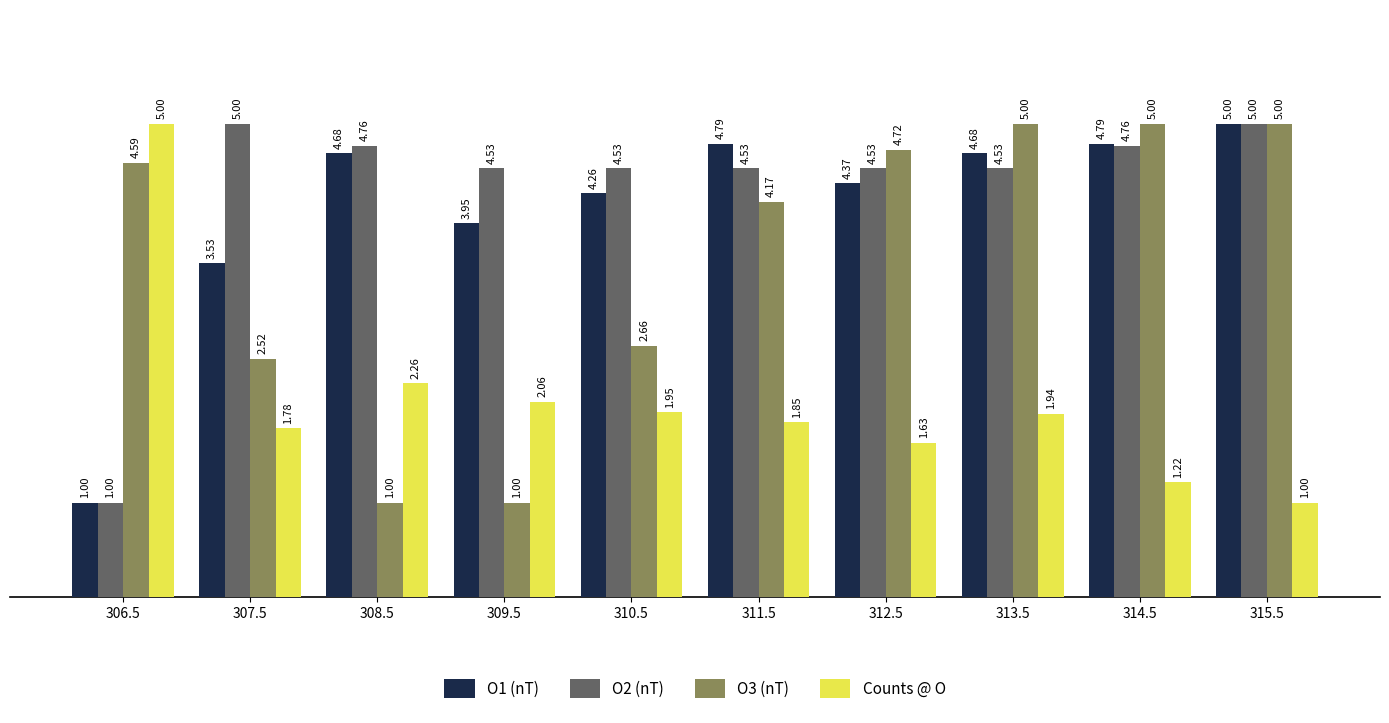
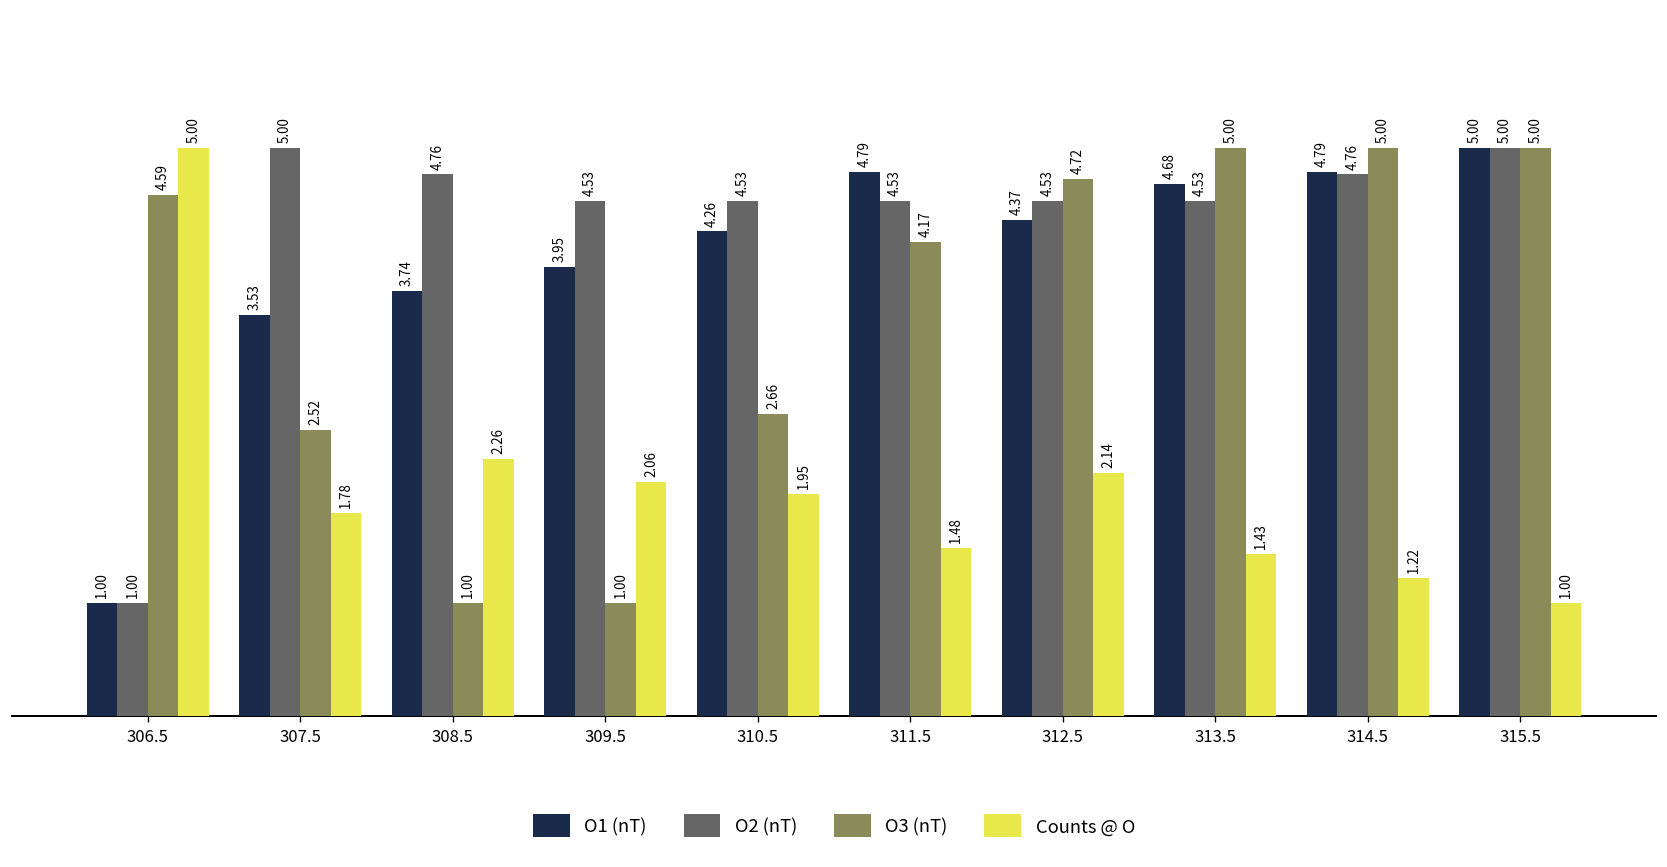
  {
    "O1 (nT)": {
      "306.5": 1.00,
      "307.5": 3.53,
-     "308.5": 4.68,
+     "308.5": 3.74,
      "309.5": 3.95,
      "310.5": 4.26,
      "311.5": 4.79,
      "312.5": 4.37,
      "313.5": 4.68,
      "314.5": 4.79,
      "315.5": 5.00
    },
    "Counts @ O": {
      "306.5": 5.00,
      "307.5": 1.78,
      "308.5": 2.26,
      "309.5": 2.06,
      "310.5": 1.95,
-     "311.5": 1.85,
-     "312.5": 1.63,
-     "313.5": 1.94,
+     "311.5": 1.48,
+     "312.5": 2.14,
+     "313.5": 1.43,
      "314.5": 1.22,
      "315.5": 1.00
    }
  }
